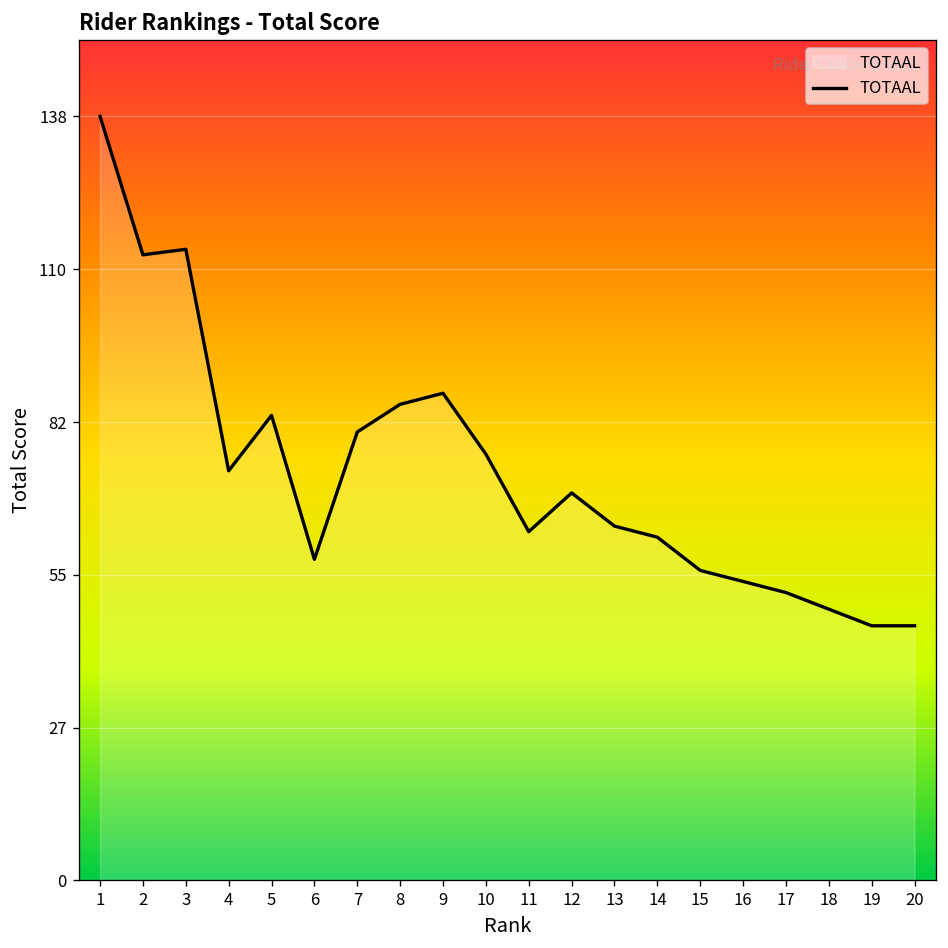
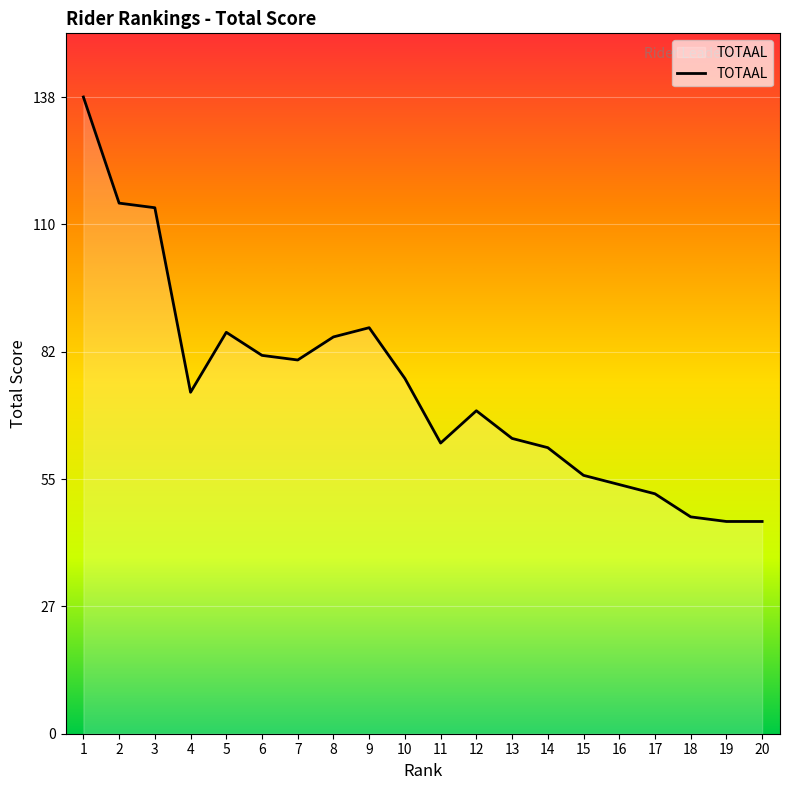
  {
    "1": 138,
-   "2": 113,
+   "2": 115,
    "3": 114,
    "4": 74,
-   "5": 84,
-   "6": 58,
+   "5": 87,
+   "6": 82,
    "7": 81,
    "8": 86,
    "9": 88,
    "10": 77,
    "11": 63,
    "12": 70,
    "13": 64,
    "14": 62,
    "15": 56,
    "16": 54,
    "17": 52,
-   "18": 49,
+   "18": 47,
    "19": 46,
    "20": 46
  }
